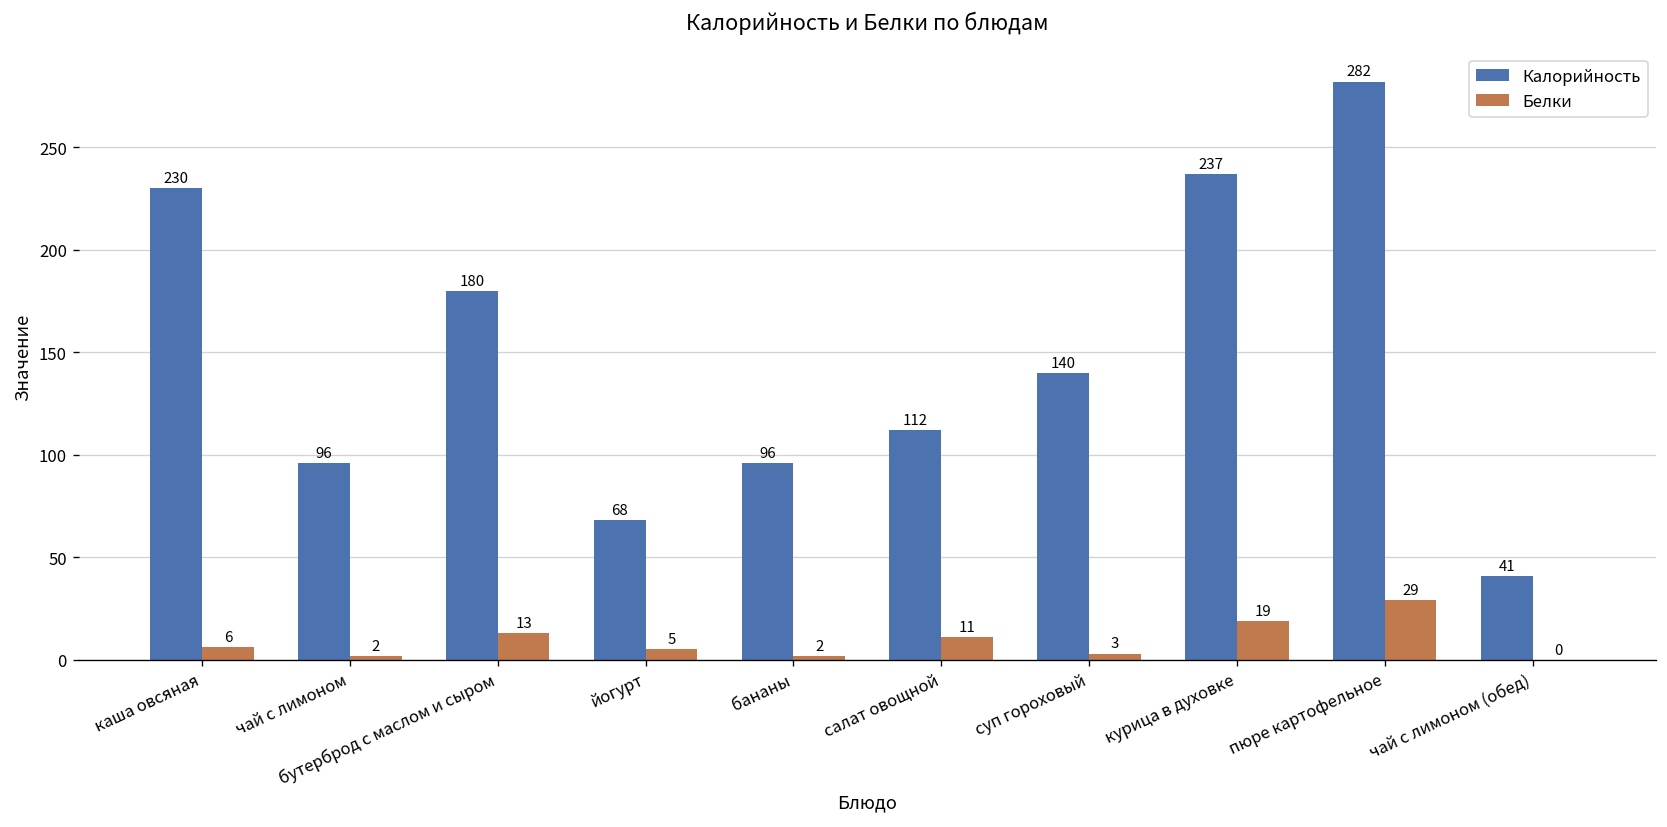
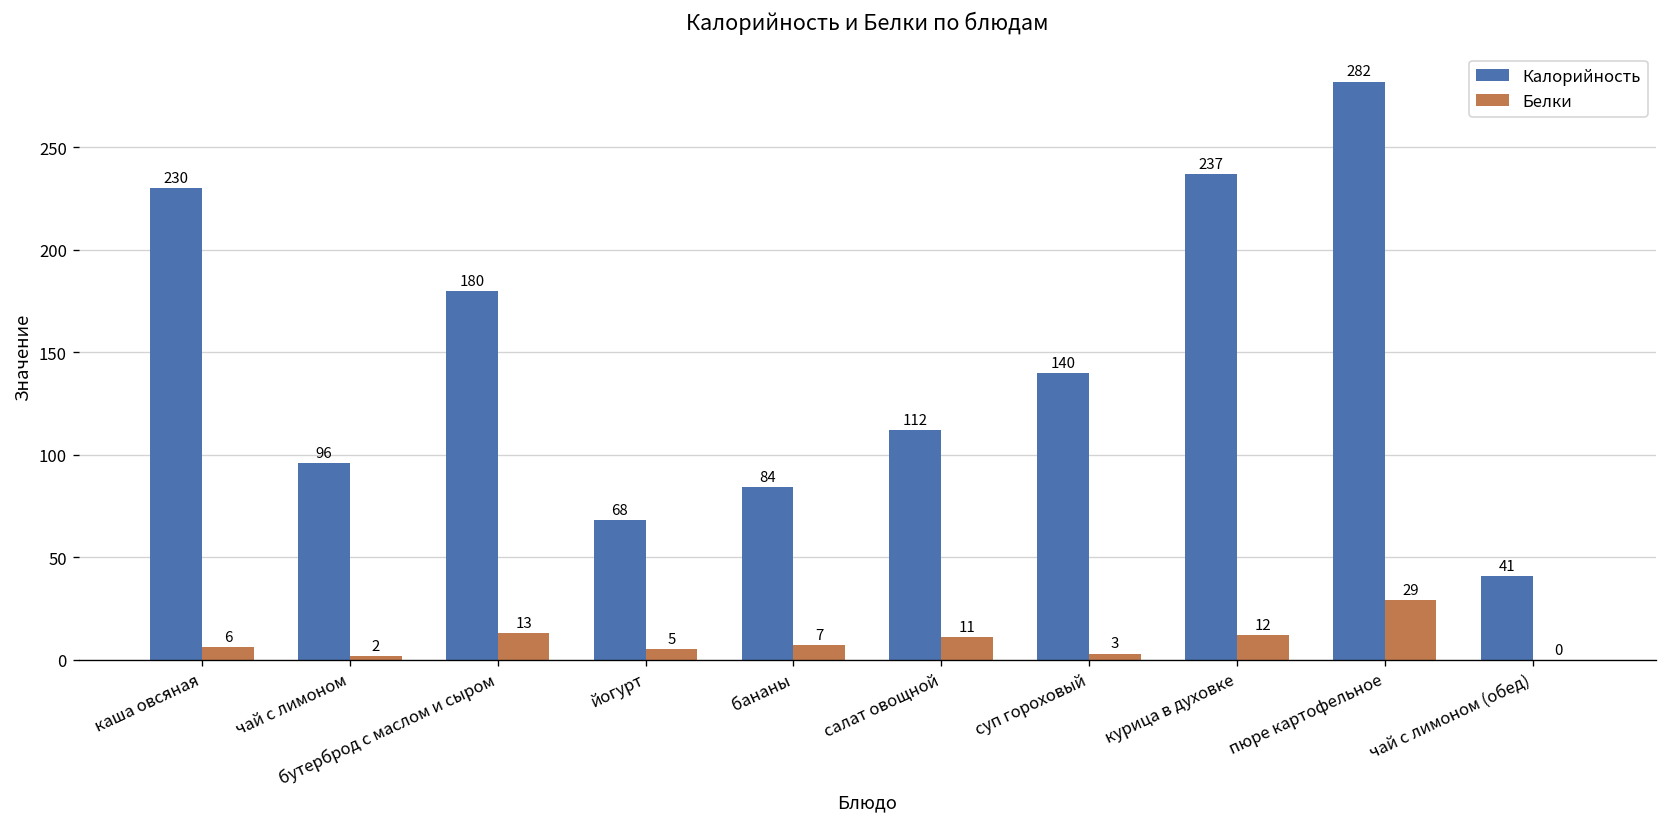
  {
    "Калорийность": {
      "каша овсяная": 230,
      "чай с лимоном": 96,
      "бутерброд с маслом и сыром": 180,
      "йогурт": 68,
-     "бананы": 96,
+     "бананы": 84,
      "салат овощной": 112,
      "суп гороховый": 140,
      "курица в духовке": 237,
      "пюре картофельное": 282,
      "чай с лимоном (обед)": 41
    },
    "Белки": {
      "каша овсяная": 6,
      "чай с лимоном": 2,
      "бутерброд с маслом и сыром": 13,
      "йогурт": 5,
-     "бананы": 2,
+     "бананы": 7,
      "салат овощной": 11,
      "суп гороховый": 3,
-     "курица в духовке": 19,
+     "курица в духовке": 12,
      "пюре картофельное": 29,
      "чай с лимоном (обед)": 0
    }
  }
